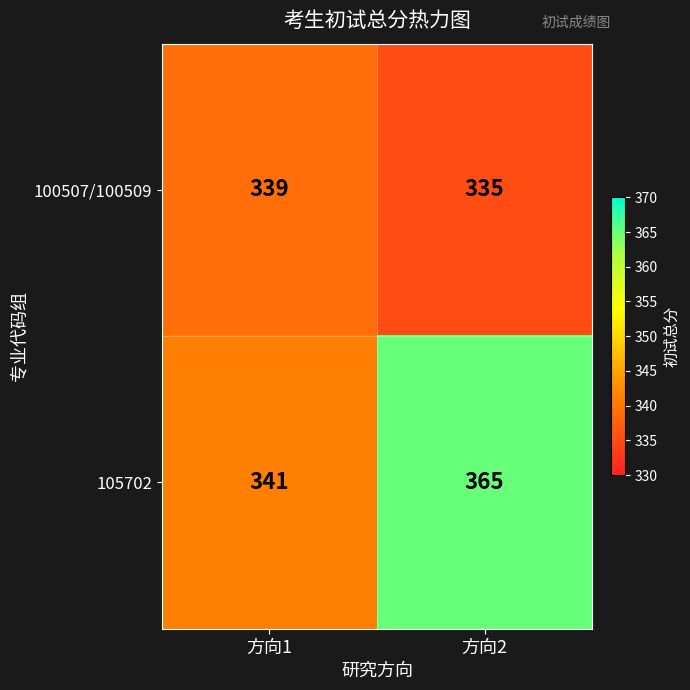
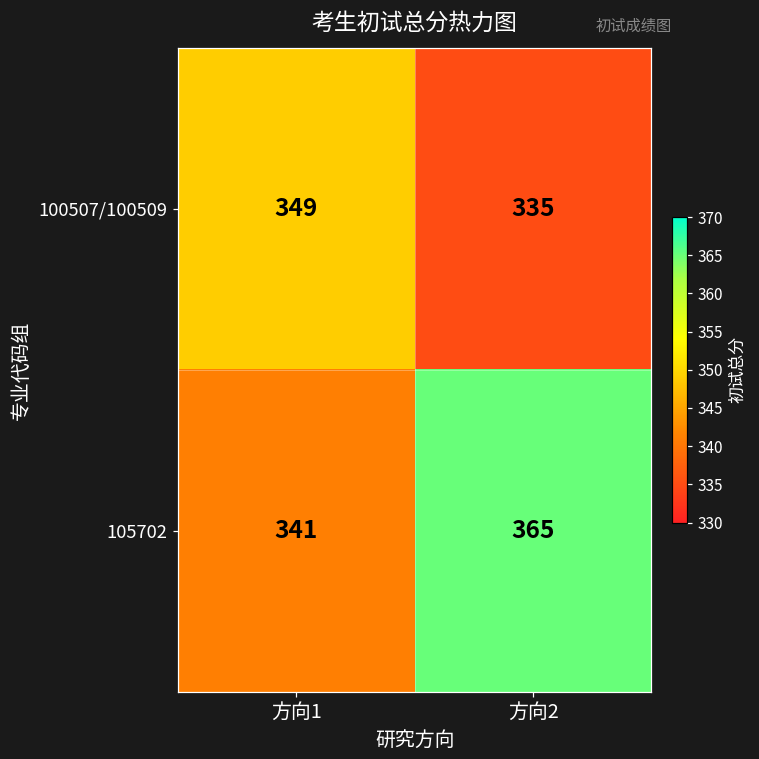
  {
    "100507/100509": {
-     "方向1": 339,
+     "方向1": 349,
      "方向2": 335
    },
    "105702": {
      "方向1": 341,
      "方向2": 365
    }
  }
